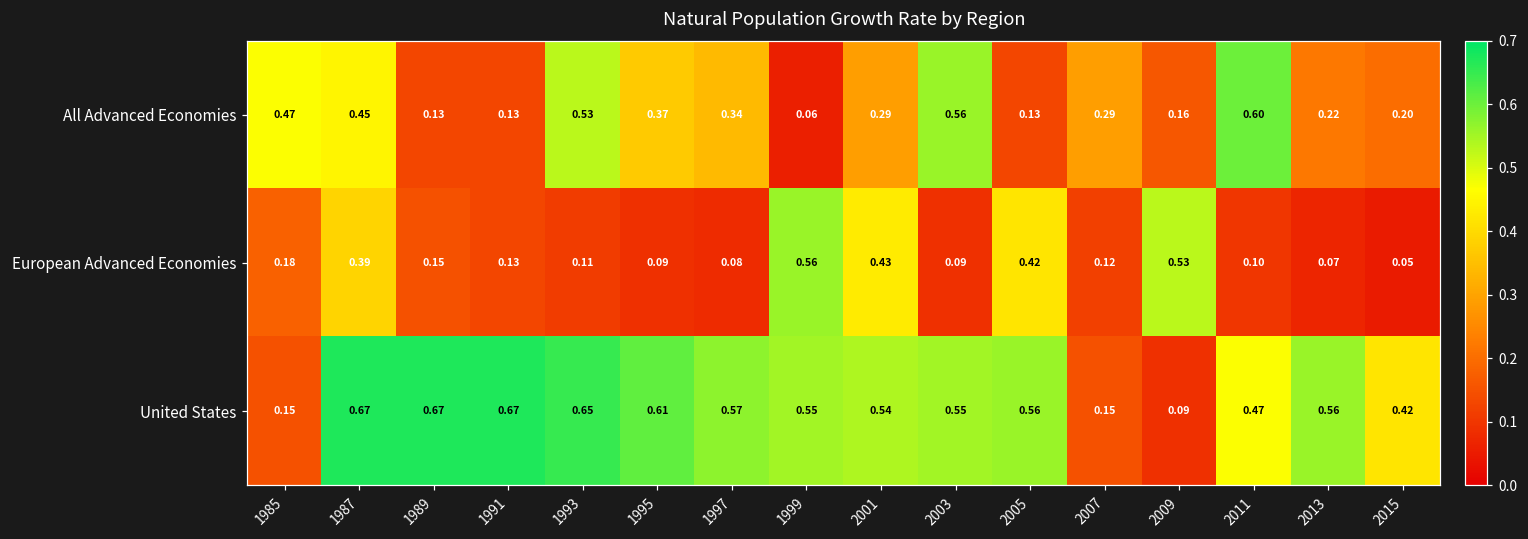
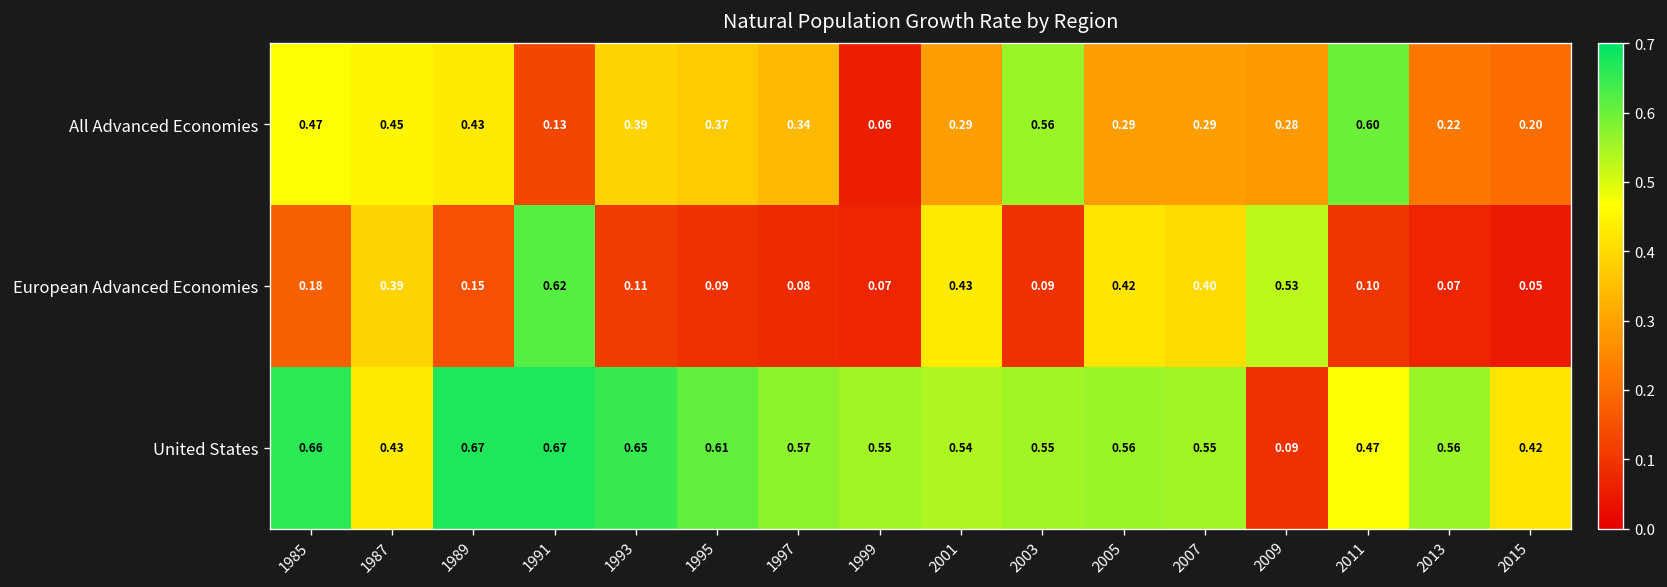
  {
    "All Advanced Economies": {
      "1985": 0.47,
      "1987": 0.45,
-     "1989": 0.13,
+     "1989": 0.43,
      "1991": 0.13,
-     "1993": 0.53,
+     "1993": 0.39,
      "1995": 0.37,
      "1997": 0.34,
      "1999": 0.06,
      "2001": 0.29,
      "2003": 0.56,
-     "2005": 0.13,
+     "2005": 0.29,
      "2007": 0.29,
-     "2009": 0.16,
+     "2009": 0.28,
      "2011": 0.60,
      "2013": 0.22,
      "2015": 0.20
    },
    "European Advanced Economies": {
      "1985": 0.18,
      "1987": 0.39,
      "1989": 0.15,
-     "1991": 0.13,
+     "1991": 0.62,
      "1993": 0.11,
      "1995": 0.09,
      "1997": 0.08,
-     "1999": 0.56,
+     "1999": 0.07,
      "2001": 0.43,
      "2003": 0.09,
      "2005": 0.42,
-     "2007": 0.12,
+     "2007": 0.40,
      "2009": 0.53,
      "2011": 0.10,
      "2013": 0.07,
      "2015": 0.05
    },
    "United States": {
-     "1985": 0.15,
-     "1987": 0.67,
+     "1985": 0.66,
+     "1987": 0.43,
      "1989": 0.67,
      "1991": 0.67,
      "1993": 0.65,
      "1995": 0.61,
      "1997": 0.57,
      "1999": 0.55,
      "2001": 0.54,
      "2003": 0.55,
      "2005": 0.56,
-     "2007": 0.15,
+     "2007": 0.55,
      "2009": 0.09,
      "2011": 0.47,
      "2013": 0.56,
      "2015": 0.42
    }
  }
